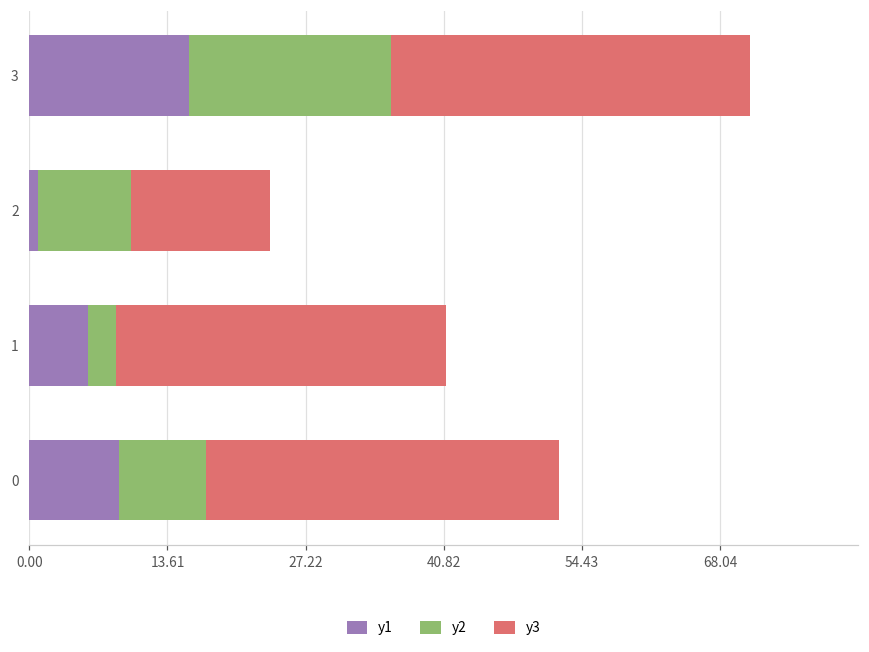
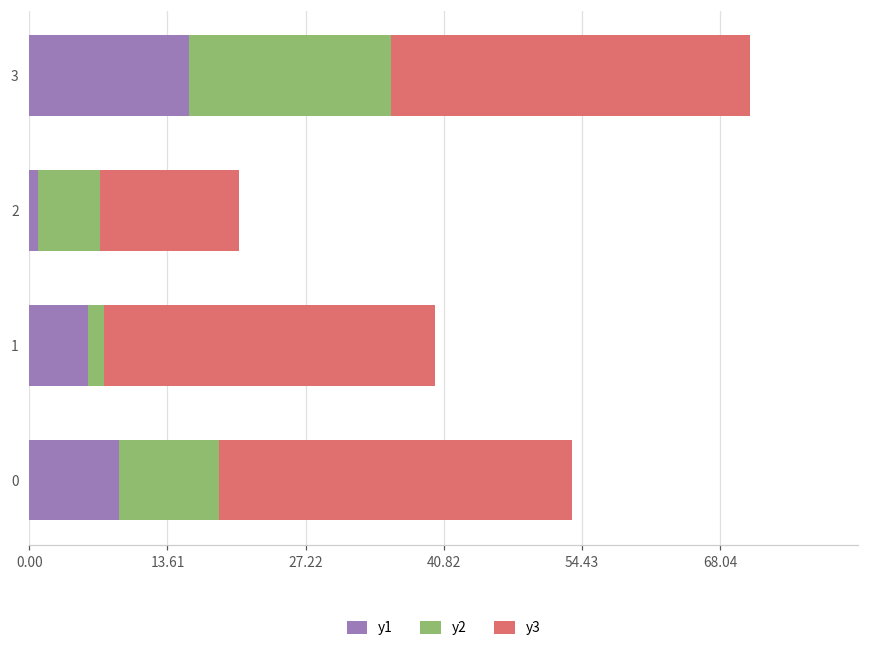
  {
    "y1": {
      "3": 16,
      "2": 1,
      "1": 6,
      "0": 9
    },
    "y2": {
      "3": 20,
-     "2": 9,
-     "1": 3,
-     "0": 9
+     "2": 6,
+     "1": 2,
+     "0": 10
    },
    "y3": {
      "3": 35,
      "2": 14,
      "1": 33,
      "0": 35
    }
  }
